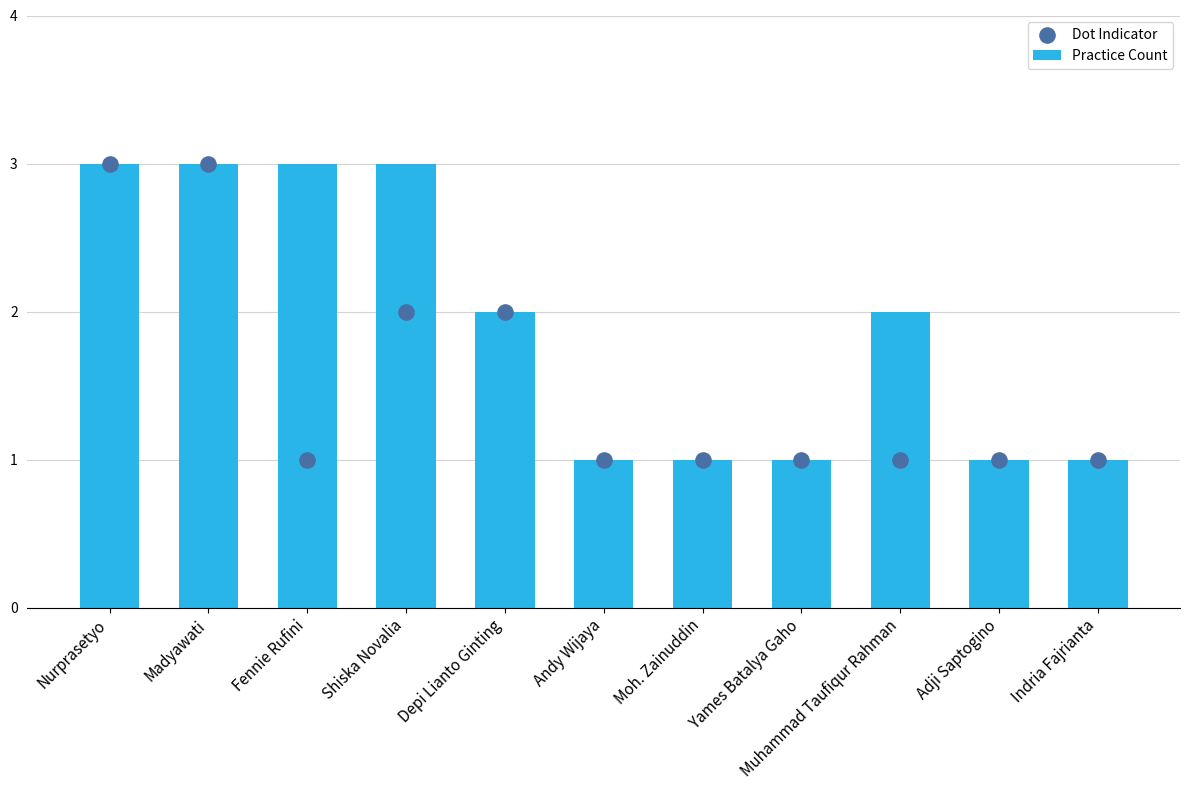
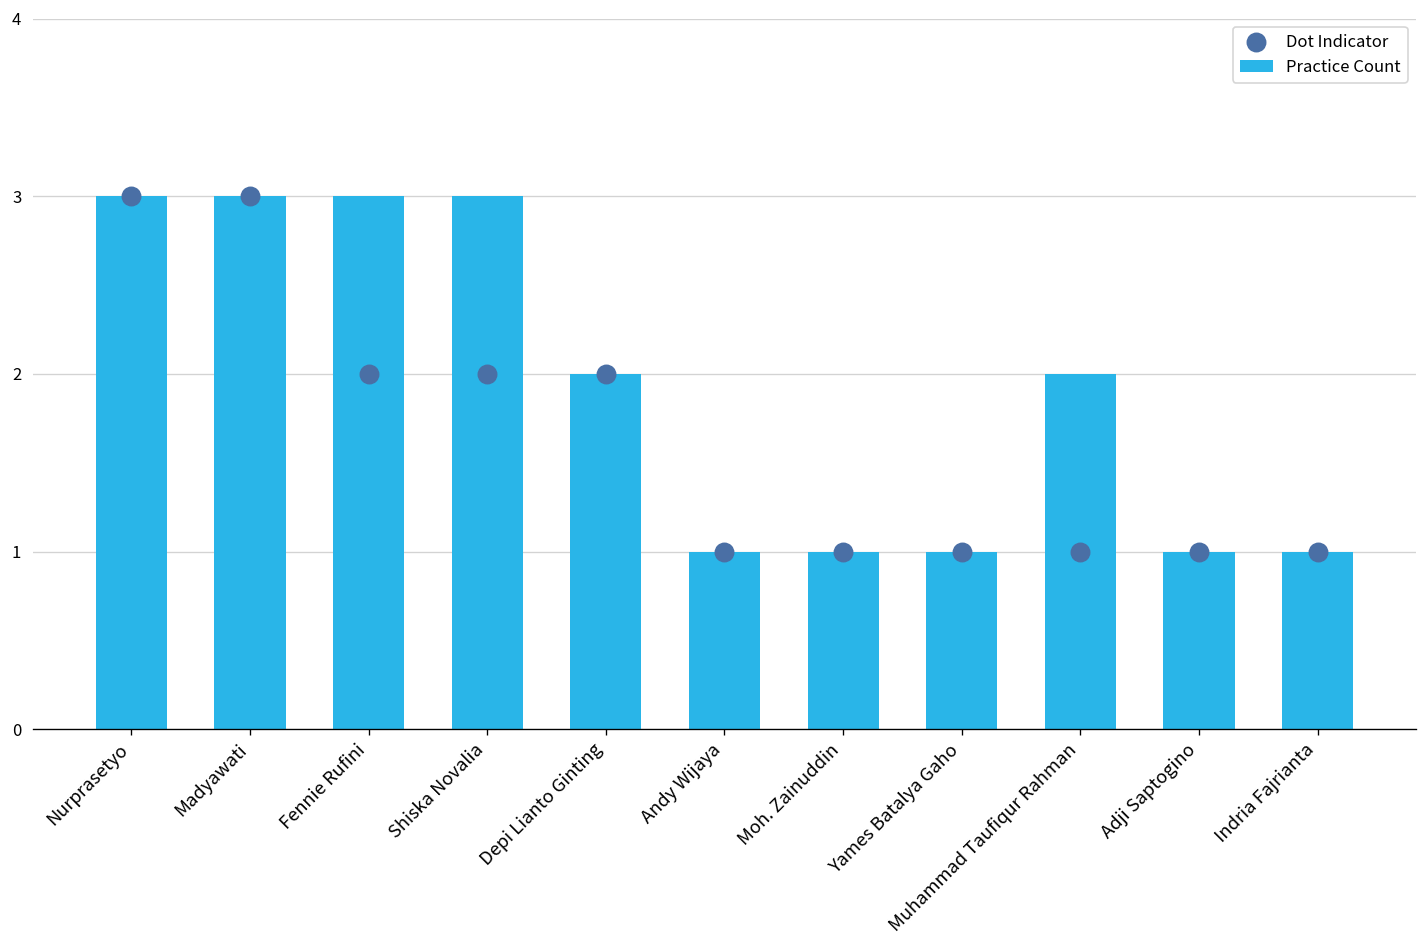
  {
    "Practice Count": {
      "Nurprasetyo": 3,
      "Madyawati": 3,
      "Fennie Rufini": 3,
      "Shiska Novalia": 3,
      "Depi Lianto Ginting": 2,
      "Andy Wijaya": 1,
      "Moh. Zainuddin": 1,
      "Yames Batalya Gaho": 1,
      "Muhammad Taufiqur Rahman": 2,
      "Adji Saptogino": 1,
      "Indria Fajrianta": 1
    },
    "Dot Indicator": {
-     "Fennie Rufini": 1
+     "Fennie Rufini": 2
    }
  }
